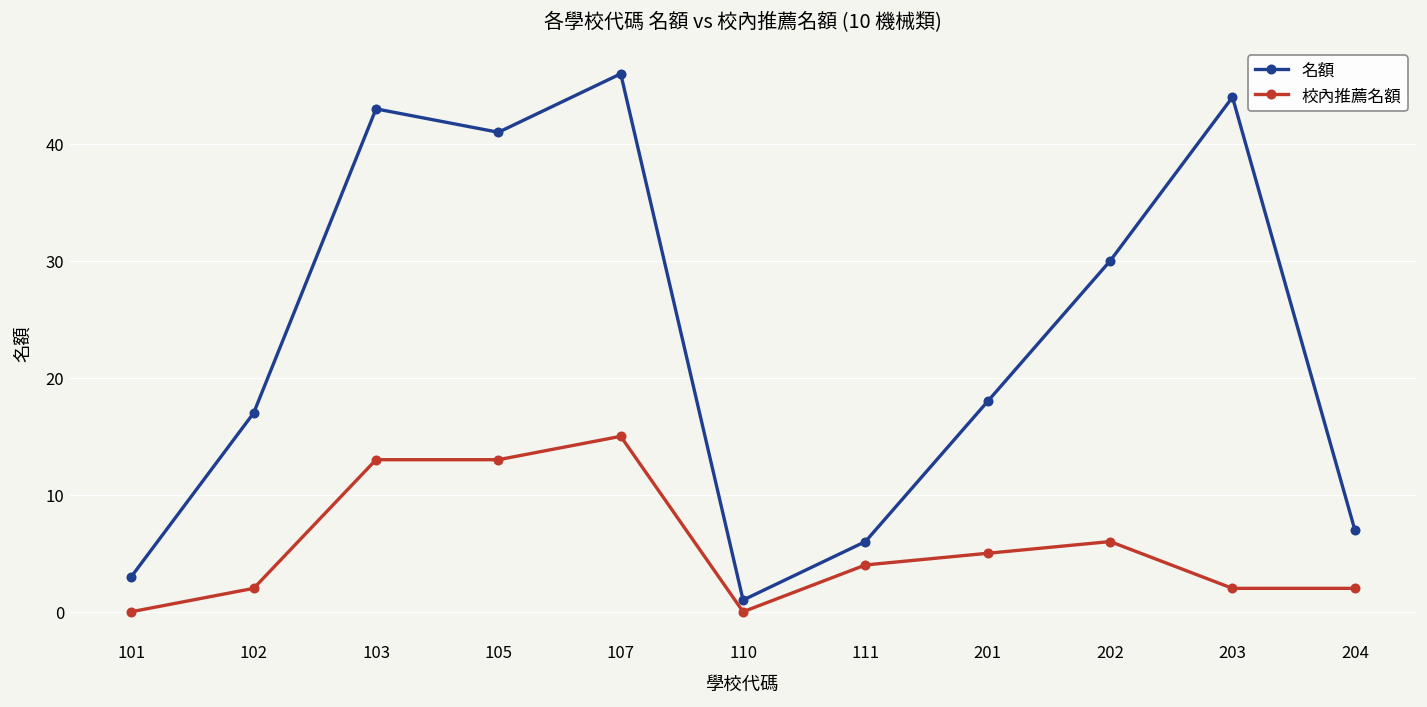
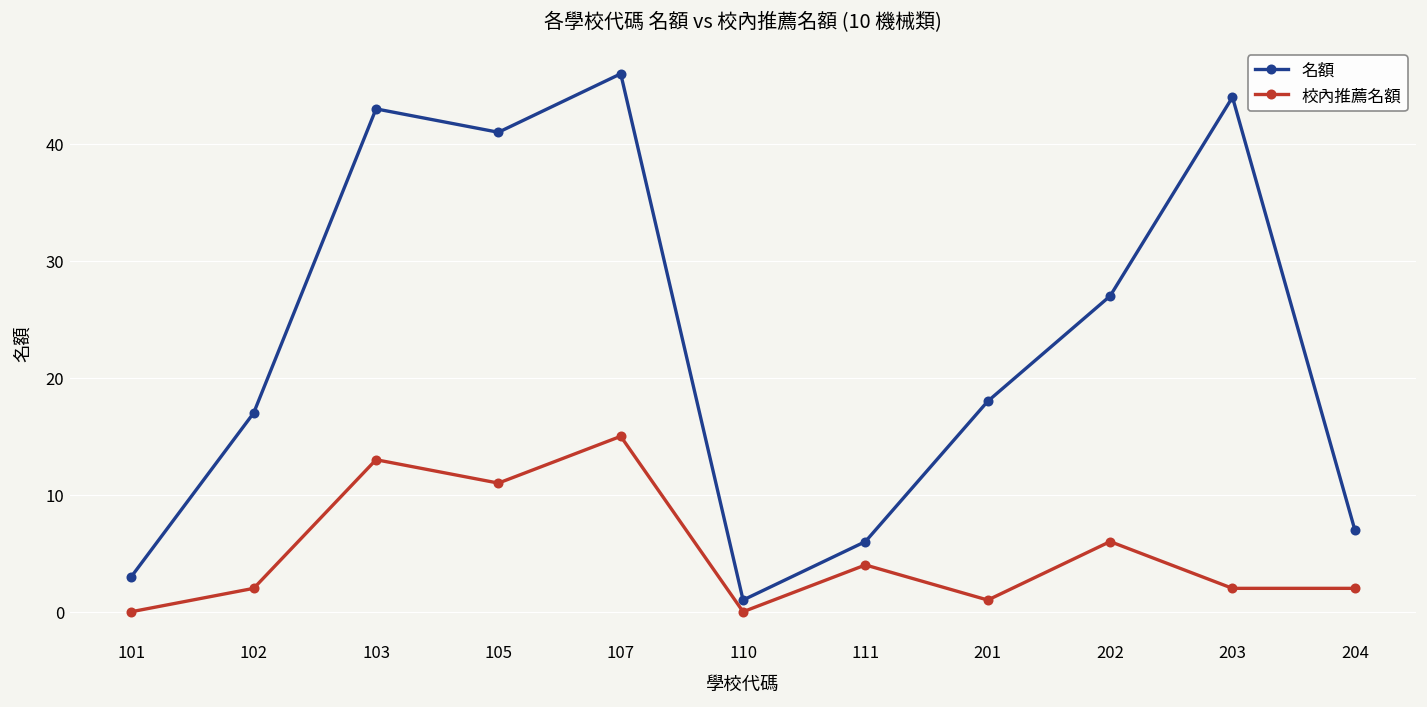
  {
    "名額": {
      "101": 3,
      "102": 17,
      "103": 43,
      "105": 41,
      "107": 46,
      "110": 1,
      "111": 6,
      "201": 18,
-     "202": 30,
+     "202": 27,
      "203": 44,
      "204": 7
    },
    "校內推薦名額": {
      "101": 0,
      "102": 2,
      "103": 13,
-     "105": 13,
+     "105": 11,
      "107": 15,
      "110": 0,
      "111": 4,
-     "201": 5,
+     "201": 1,
      "202": 6,
      "203": 2,
      "204": 2
    }
  }
